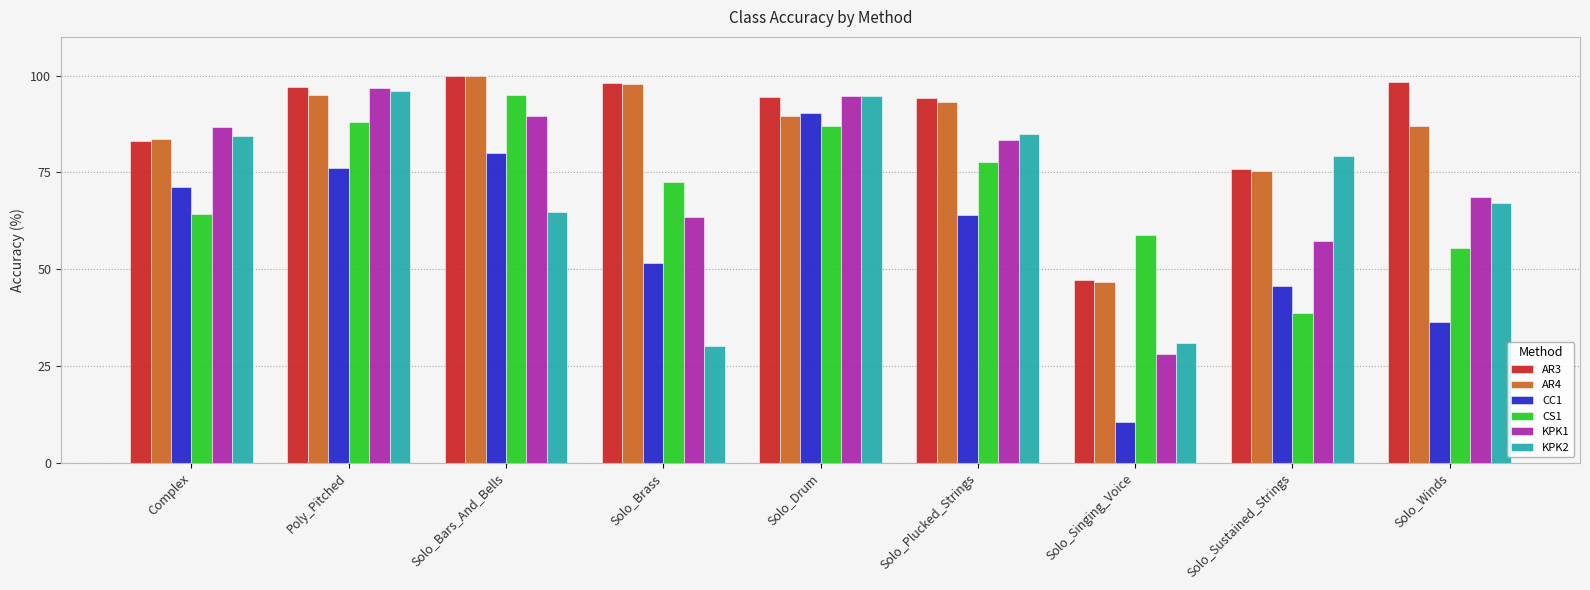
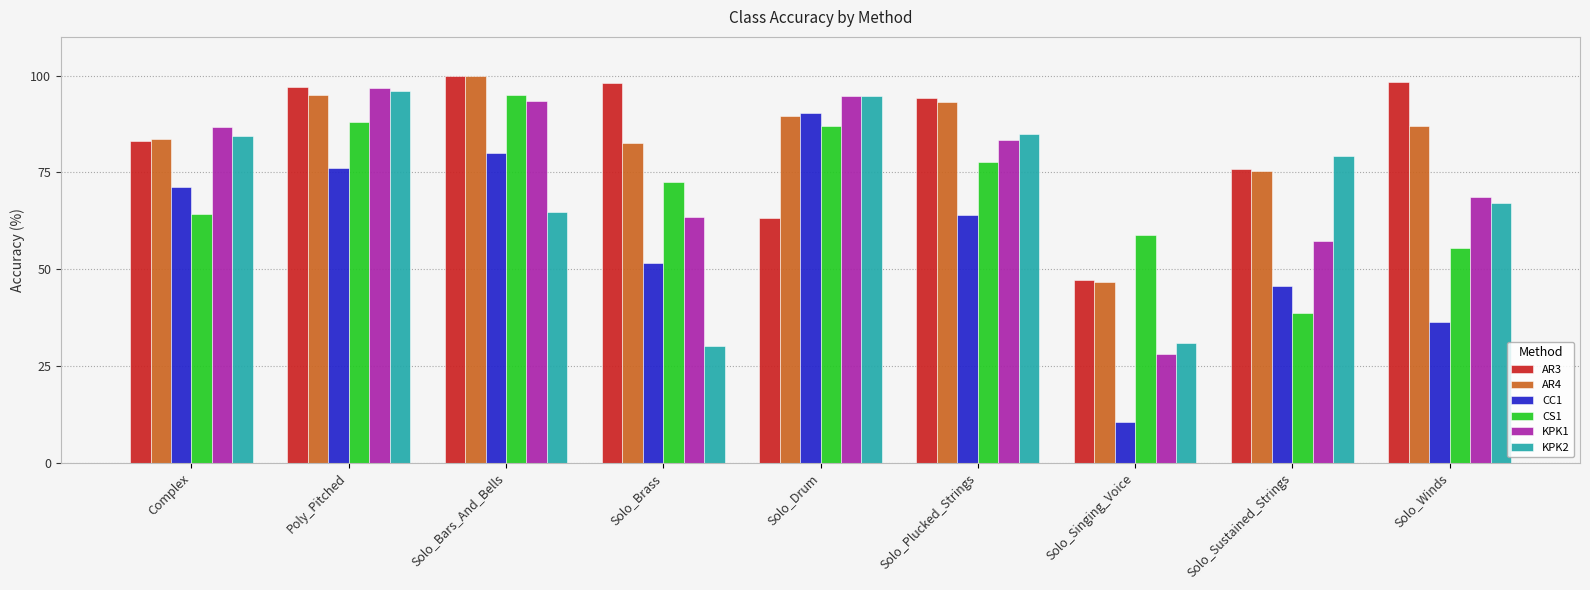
  {
    "AR3": {
      "Complex": 83,
      "Poly_Pitched": 97,
      "Solo_Bars_And_Bells": 100,
      "Solo_Brass": 98,
-     "Solo_Drum": 94,
+     "Solo_Drum": 63,
      "Solo_Plucked_Strings": 94,
      "Solo_Singing_Voice": 47,
      "Solo_Sustained_Strings": 76,
      "Solo_Winds": 98
    },
    "AR4": {
      "Complex": 84,
      "Poly_Pitched": 95,
      "Solo_Bars_And_Bells": 100,
-     "Solo_Brass": 98,
+     "Solo_Brass": 83,
      "Solo_Drum": 90,
      "Solo_Plucked_Strings": 93,
      "Solo_Singing_Voice": 47,
      "Solo_Sustained_Strings": 75,
      "Solo_Winds": 87
    },
    "CC1": {
      "Complex": 71,
      "Poly_Pitched": 76,
      "Solo_Bars_And_Bells": 80,
      "Solo_Brass": 52,
      "Solo_Drum": 90,
      "Solo_Plucked_Strings": 64,
      "Solo_Singing_Voice": 10,
      "Solo_Sustained_Strings": 46,
      "Solo_Winds": 36
    },
    "CS1": {
      "Complex": 64,
      "Poly_Pitched": 88,
      "Solo_Bars_And_Bells": 95,
      "Solo_Brass": 73,
      "Solo_Drum": 87,
      "Solo_Plucked_Strings": 78,
      "Solo_Singing_Voice": 59,
      "Solo_Sustained_Strings": 39,
      "Solo_Winds": 56
    },
    "KPK1": {
      "Complex": 87,
      "Poly_Pitched": 97,
-     "Solo_Bars_And_Bells": 90,
+     "Solo_Bars_And_Bells": 93,
      "Solo_Brass": 64,
      "Solo_Drum": 95,
      "Solo_Plucked_Strings": 83,
      "Solo_Singing_Voice": 28,
      "Solo_Sustained_Strings": 57,
      "Solo_Winds": 69
    },
    "KPK2": {
      "Complex": 84,
      "Poly_Pitched": 96,
      "Solo_Bars_And_Bells": 65,
      "Solo_Brass": 30,
      "Solo_Drum": 95,
      "Solo_Plucked_Strings": 85,
      "Solo_Singing_Voice": 31,
      "Solo_Sustained_Strings": 79,
      "Solo_Winds": 67
    }
  }
